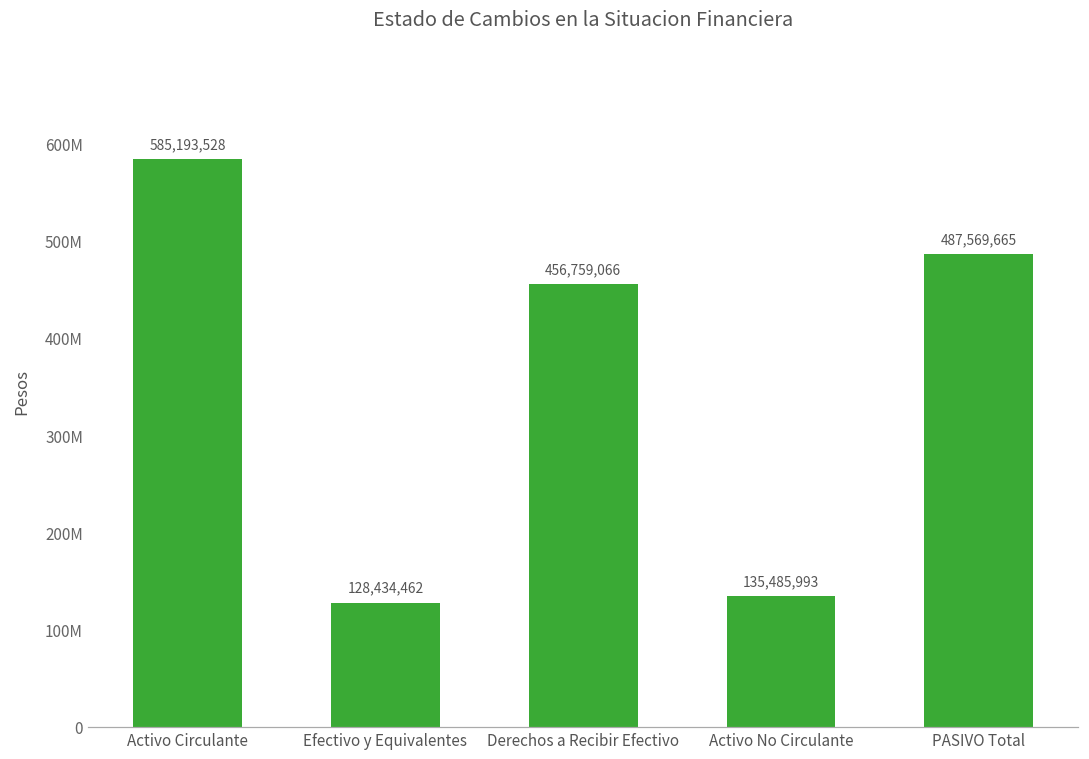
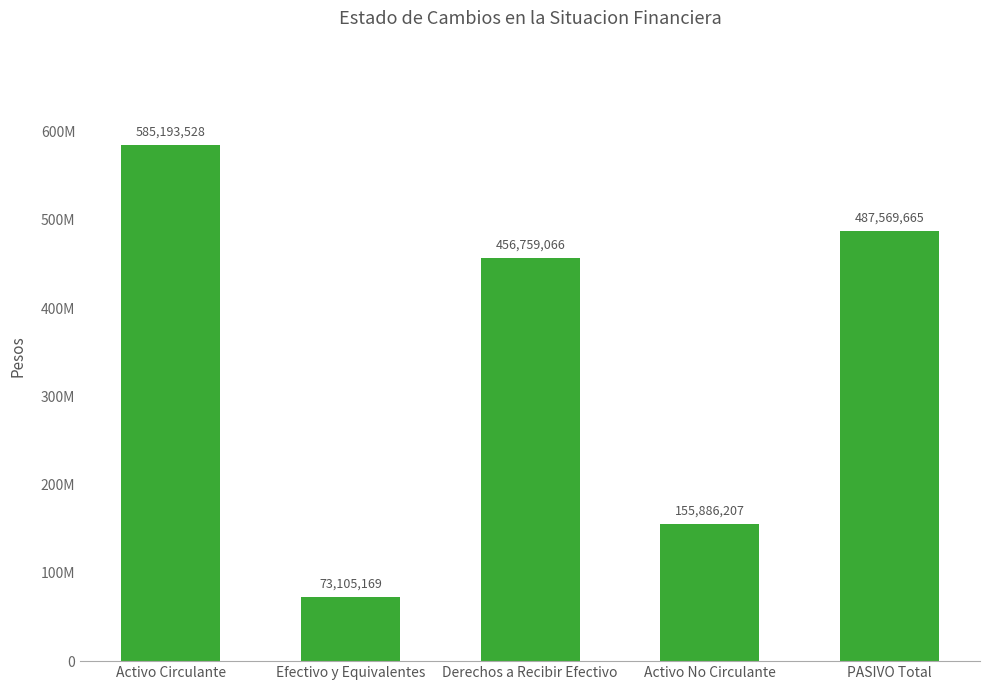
  {
    "Activo Circulante": "585,193,528",
-   "Efectivo y Equivalentes": "128,434,462",
+   "Efectivo y Equivalentes": "73,105,169",
    "Derechos a Recibir Efectivo": "456,759,066",
-   "Activo No Circulante": "135,485,993",
+   "Activo No Circulante": "155,886,207",
    "PASIVO Total": "487,569,665"
  }
